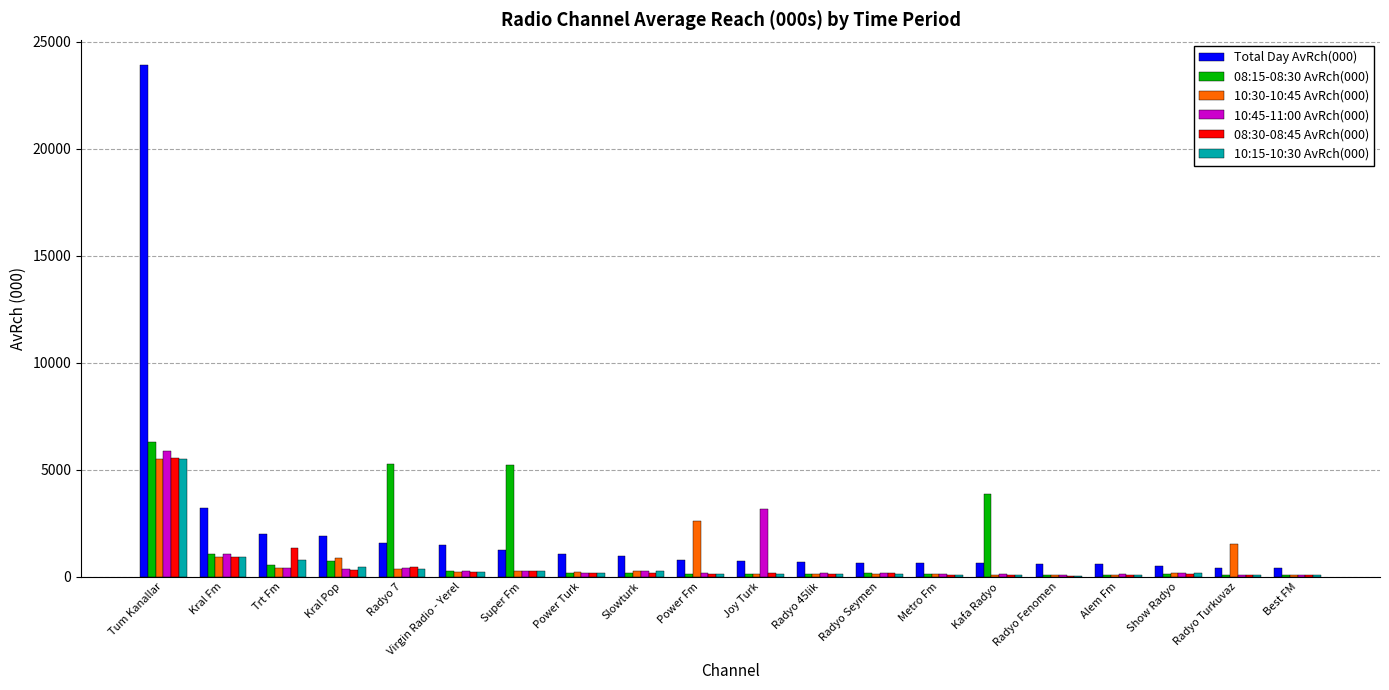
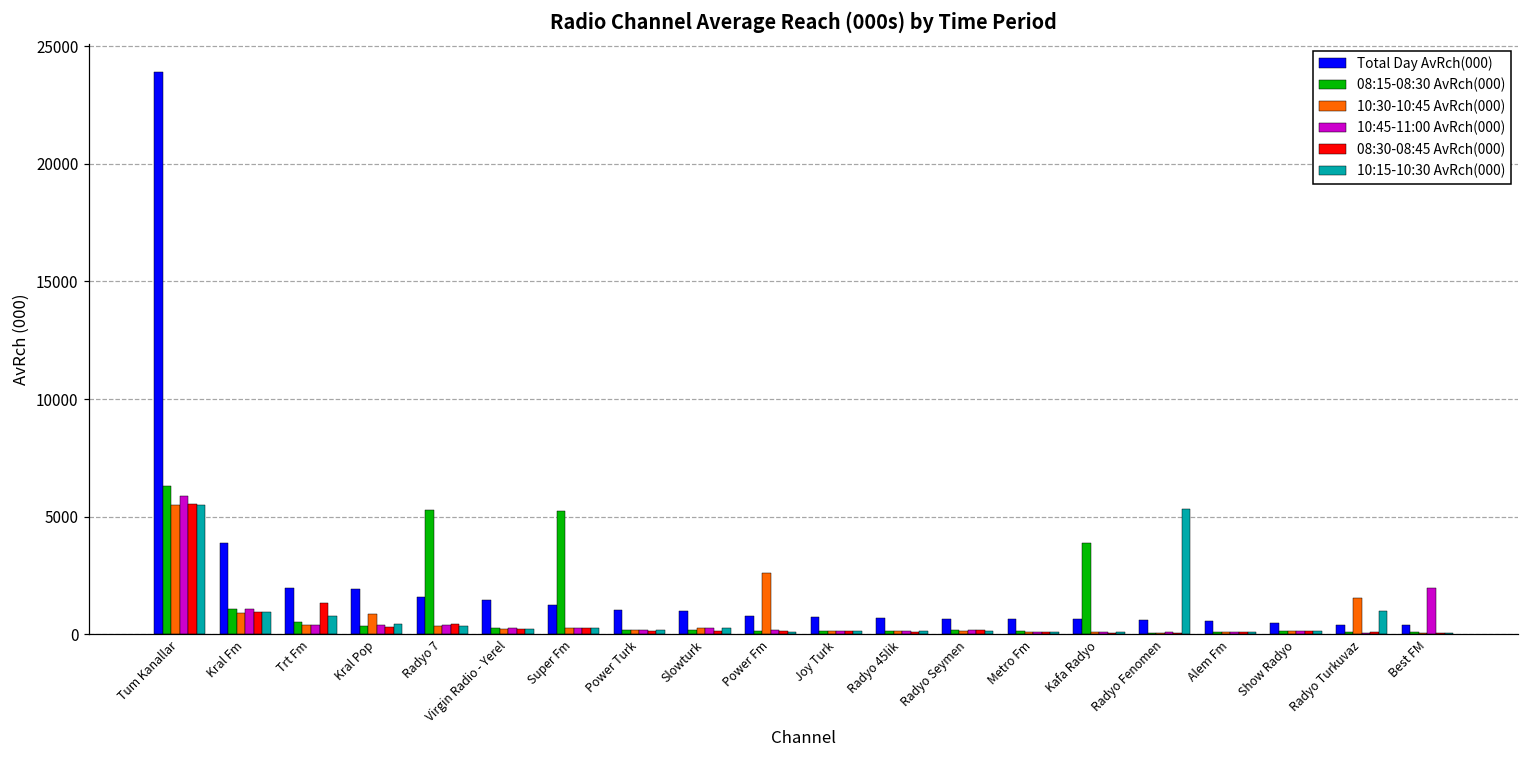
  {
    "Total Day AvRch(000)": {
      "Tum Kanallar": 23900,
-     "Kral Fm": 3200,
+     "Kral Fm": 3900,
      "Trt Fm": 2000,
      "Kral Pop": 1900,
      "Radyo 7": 1600,
      "Virgin Radio - Yerel": 1500,
      "Super Fm": 1300,
      "Power Turk": 1000,
      "Slowturk": 1000,
      "Power Fm": 800,
      "Joy Turk": 700,
      "Radyo 45lik": 700,
      "Radyo Seymen": 700,
      "Metro Fm": 700,
      "Kafa Radyo": 700,
      "Radyo Fenomen": 600,
      "Alem Fm": 600,
      "Show Radyo": 500,
      "Radyo Turkuvaz": 400,
      "Best FM": 400
    },
    "08:15-08:30 AvRch(000)": {
      "Tum Kanallar": 6300,
      "Kral Fm": 1100,
      "Trt Fm": 500,
-     "Kral Pop": 800,
+     "Kral Pop": 400,
      "Radyo 7": 5300,
      "Virgin Radio - Yerel": 300,
      "Super Fm": 5200,
      "Power Turk": 200,
      "Slowturk": 200,
      "Power Fm": 100,
      "Joy Turk": 100,
      "Radyo 45lik": 100,
      "Radyo Seymen": 200,
      "Metro Fm": 100,
      "Kafa Radyo": 3900,
      "Show Radyo": 100
    },
    "10:30-10:45 AvRch(000)": {
      "Tum Kanallar": 5500,
      "Kral Fm": 900,
      "Trt Fm": 400,
      "Kral Pop": 900,
      "Radyo 7": 400,
      "Virgin Radio - Yerel": 200,
      "Super Fm": 300,
      "Power Turk": 200,
      "Slowturk": 300,
      "Power Fm": 2600,
      "Joy Turk": 100,
      "Radyo 45lik": 100,
      "Radyo Seymen": 100,
      "Show Radyo": 200,
      "Radyo Turkuvaz": 1500
    },
    "10:45-11:00 AvRch(000)": {
      "Tum Kanallar": 5900,
      "Kral Fm": 1100,
      "Trt Fm": 400,
      "Kral Pop": 400,
      "Radyo 7": 400,
      "Virgin Radio - Yerel": 300,
      "Super Fm": 300,
      "Power Turk": 200,
      "Slowturk": 300,
      "Power Fm": 200,
-     "Joy Turk": 3200,
+     "Joy Turk": 100,
      "Radyo 45lik": 200,
      "Radyo Seymen": 200,
      "Show Radyo": 200,
-     "Best FM": 100
+     "Best FM": 2000
    },
    "08:30-08:45 AvRch(000)": {
      "Tum Kanallar": 5500,
      "Kral Fm": 900,
      "Trt Fm": 1300,
      "Kral Pop": 300,
      "Radyo 7": 400,
      "Virgin Radio - Yerel": 200,
      "Super Fm": 300,
      "Power Turk": 200,
      "Slowturk": 200,
      "Power Fm": 100,
      "Joy Turk": 200,
      "Radyo Seymen": 200,
      "Show Radyo": 100
    },
    "10:15-10:30 AvRch(000)": {
      "Tum Kanallar": 5500,
      "Kral Fm": 900,
      "Trt Fm": 800,
      "Kral Pop": 500,
      "Radyo 7": 400,
      "Virgin Radio - Yerel": 200,
      "Super Fm": 300,
      "Power Turk": 200,
      "Slowturk": 300,
      "Joy Turk": 100,
      "Radyo 45lik": 100,
      "Radyo Seymen": 100,
-     "Radyo Fenomen": 100,
+     "Radyo Fenomen": 5300,
      "Show Radyo": 200,
-     "Radyo Turkuvaz": 100
+     "Radyo Turkuvaz": 1000
    }
  }
